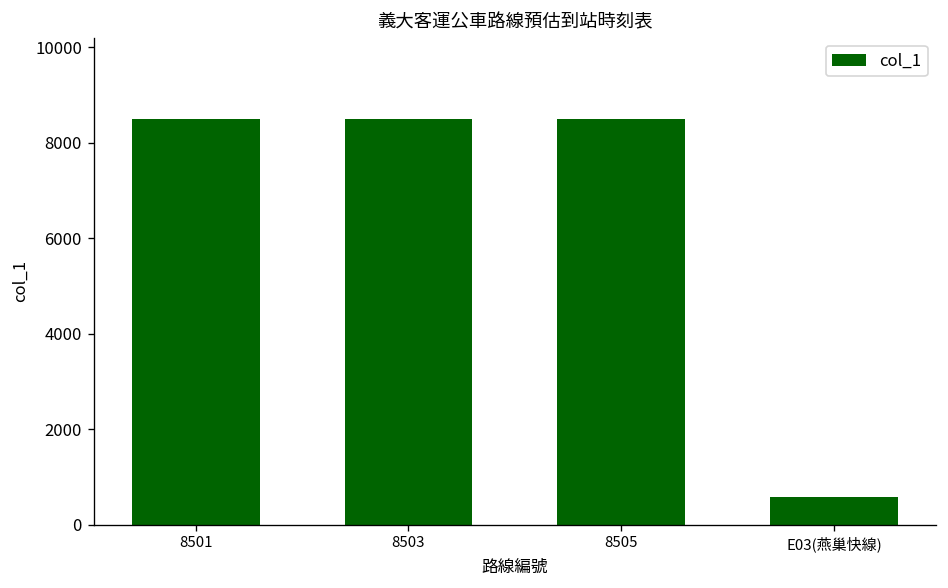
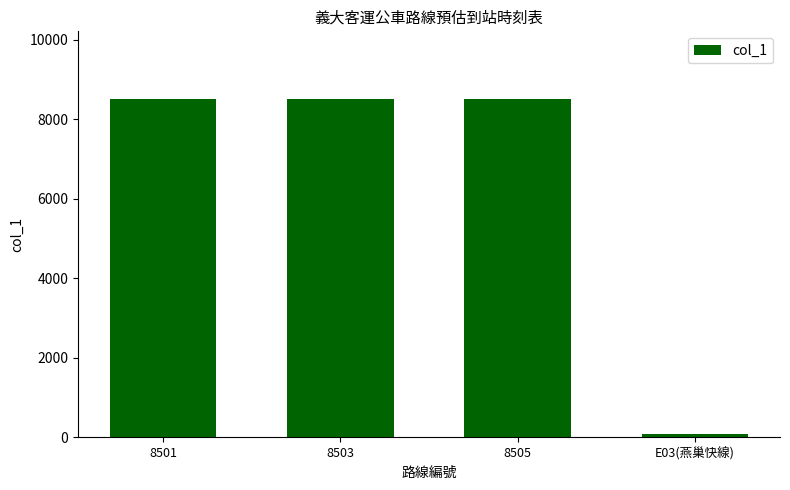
  {
    "8501": 8500,
    "8503": 8500,
    "8505": 8500,
-   "E03(燕巢快線)": 600
+   "E03(燕巢快線)": 100
  }
